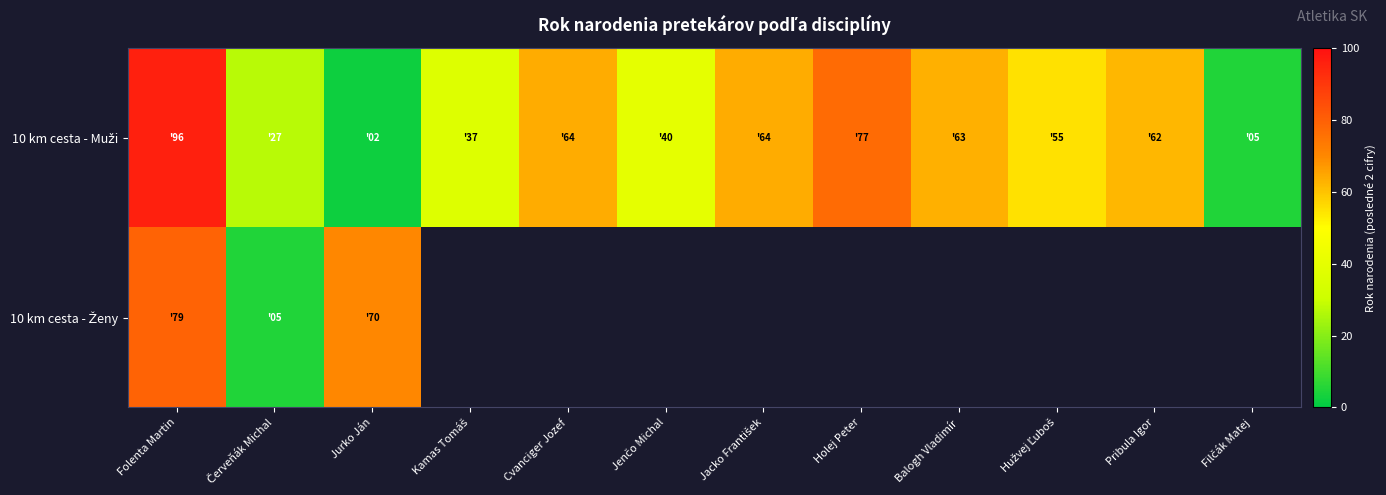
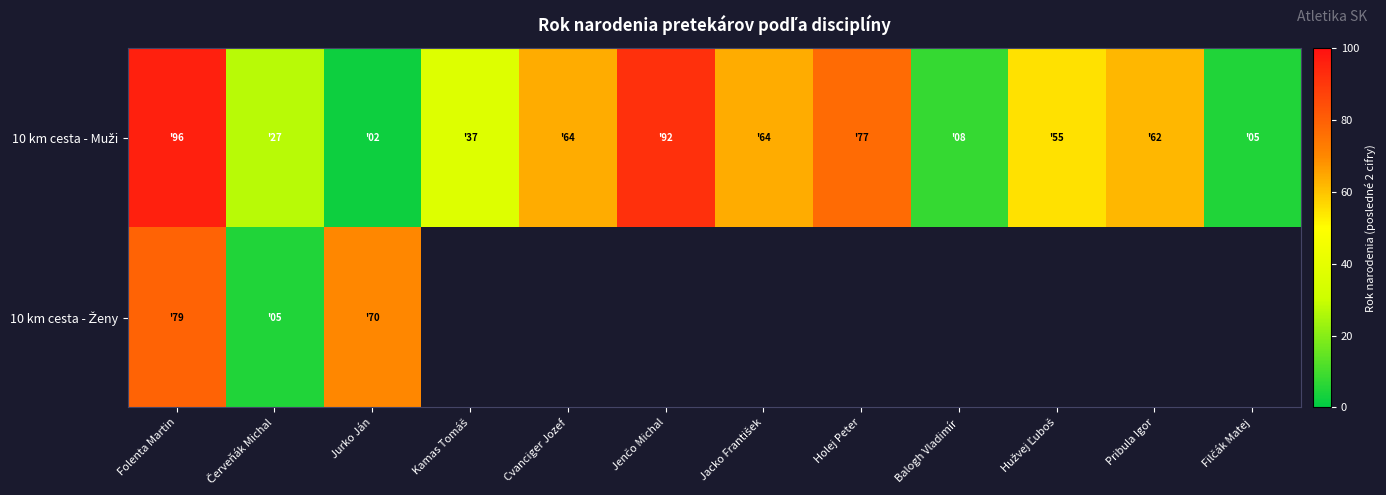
  {
    "10 km cesta - Muži": {
      "Folenta Martin": "96",
      "Červeňák Michal": "27",
      "Jurko Ján": "02",
      "Kamas Tomáš": "37",
      "Cvanciger Jozef": "64",
-     "Jenčo Michal": "40",
+     "Jenčo Michal": "92",
      "Jacko František": "64",
      "Holej Peter": "77",
-     "Balogh Vladimír": "63",
+     "Balogh Vladimír": "08",
      "Hužvej Ľuboš": "55",
      "Pribula Igor": "62",
      "Filčák Matej": "05"
    },
    "10 km cesta - Ženy": {
      "Folenta Martin": "79",
      "Červeňák Michal": "05",
      "Jurko Ján": "70"
    }
  }
